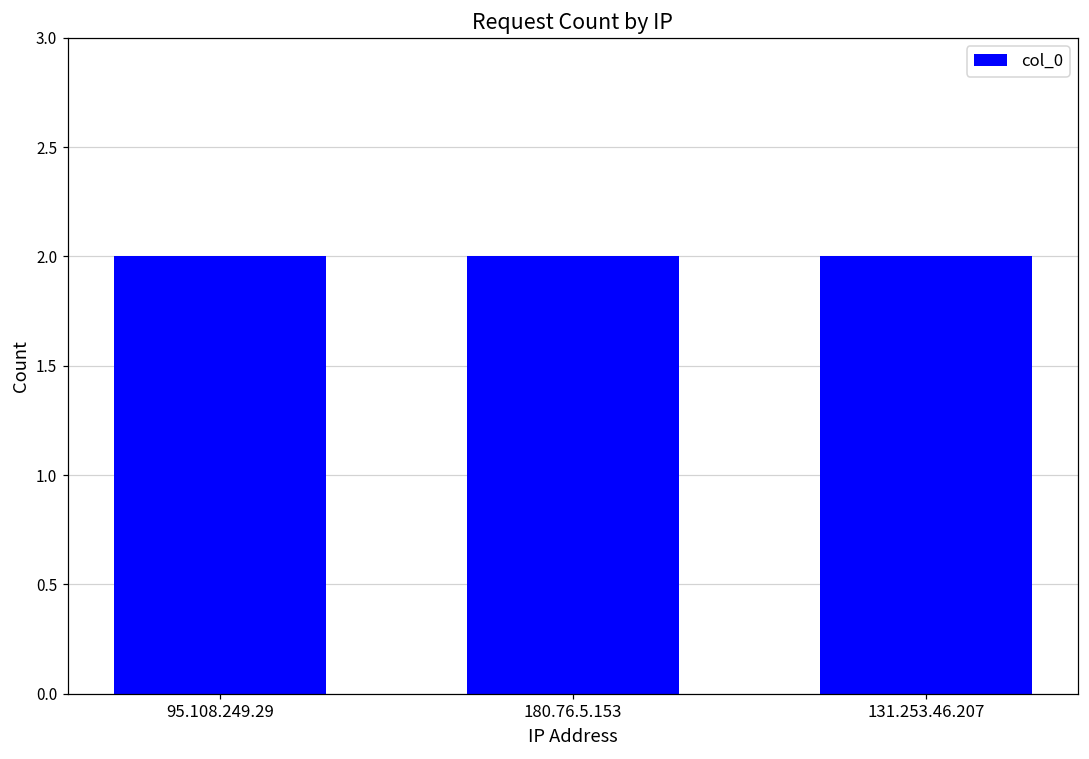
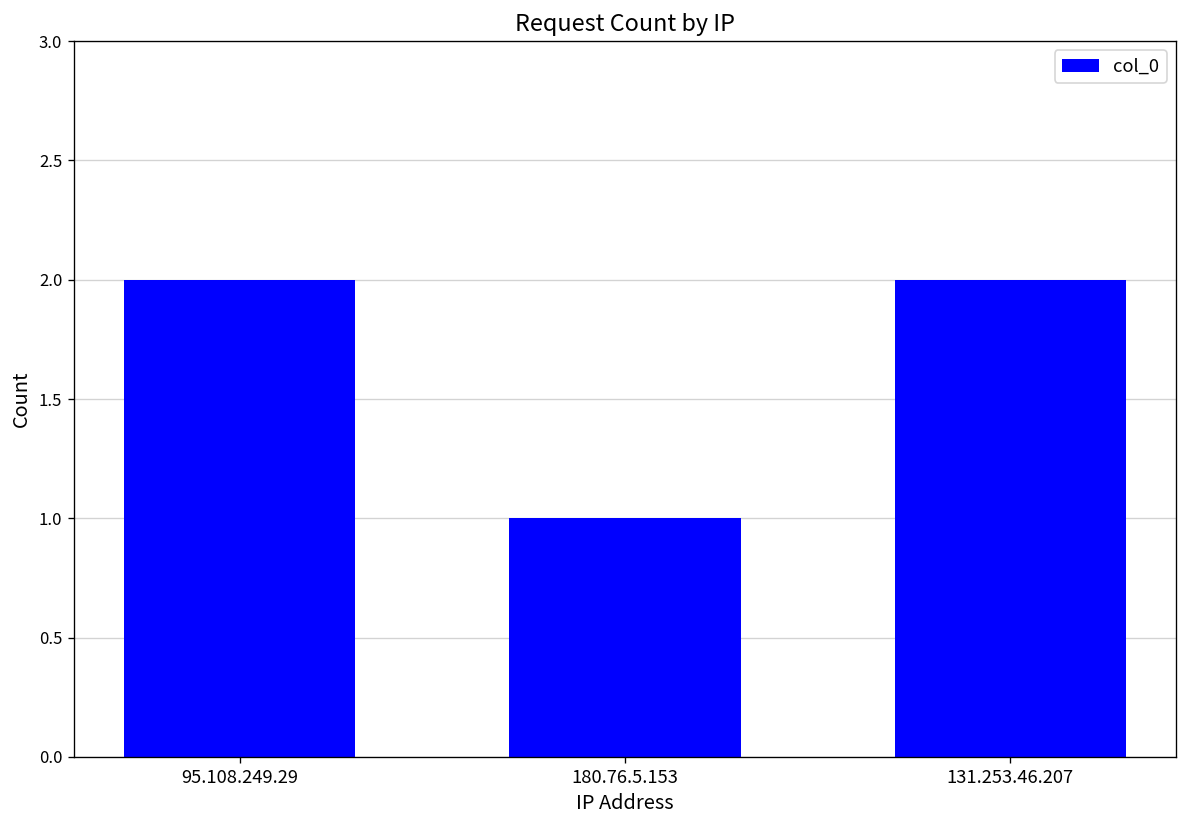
  {
    "95.108.249.29": 2,
-   "180.76.5.153": 2,
+   "180.76.5.153": 1,
    "131.253.46.207": 2
  }
